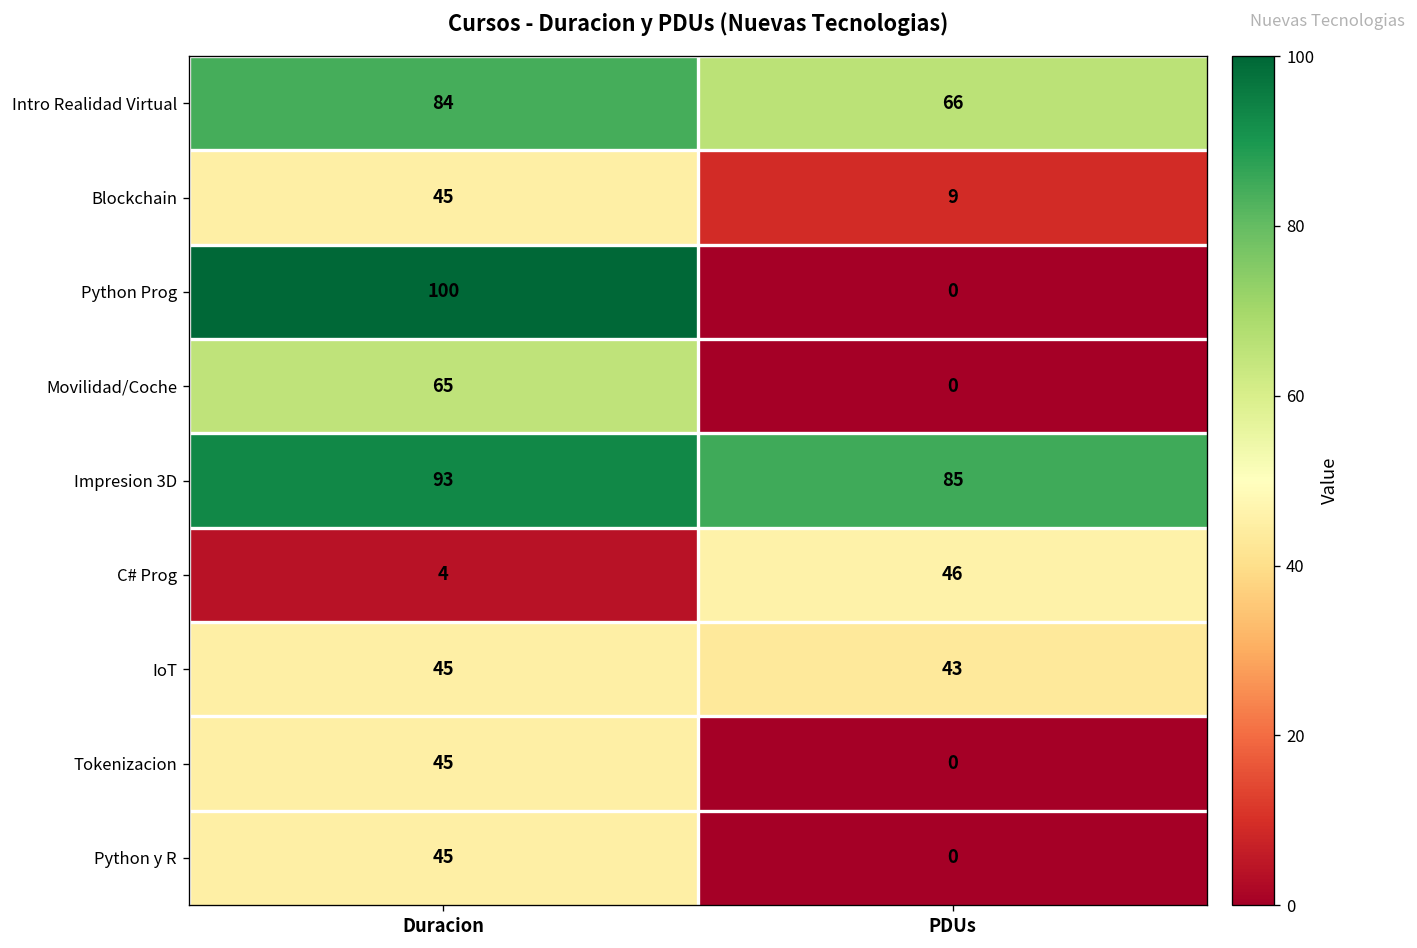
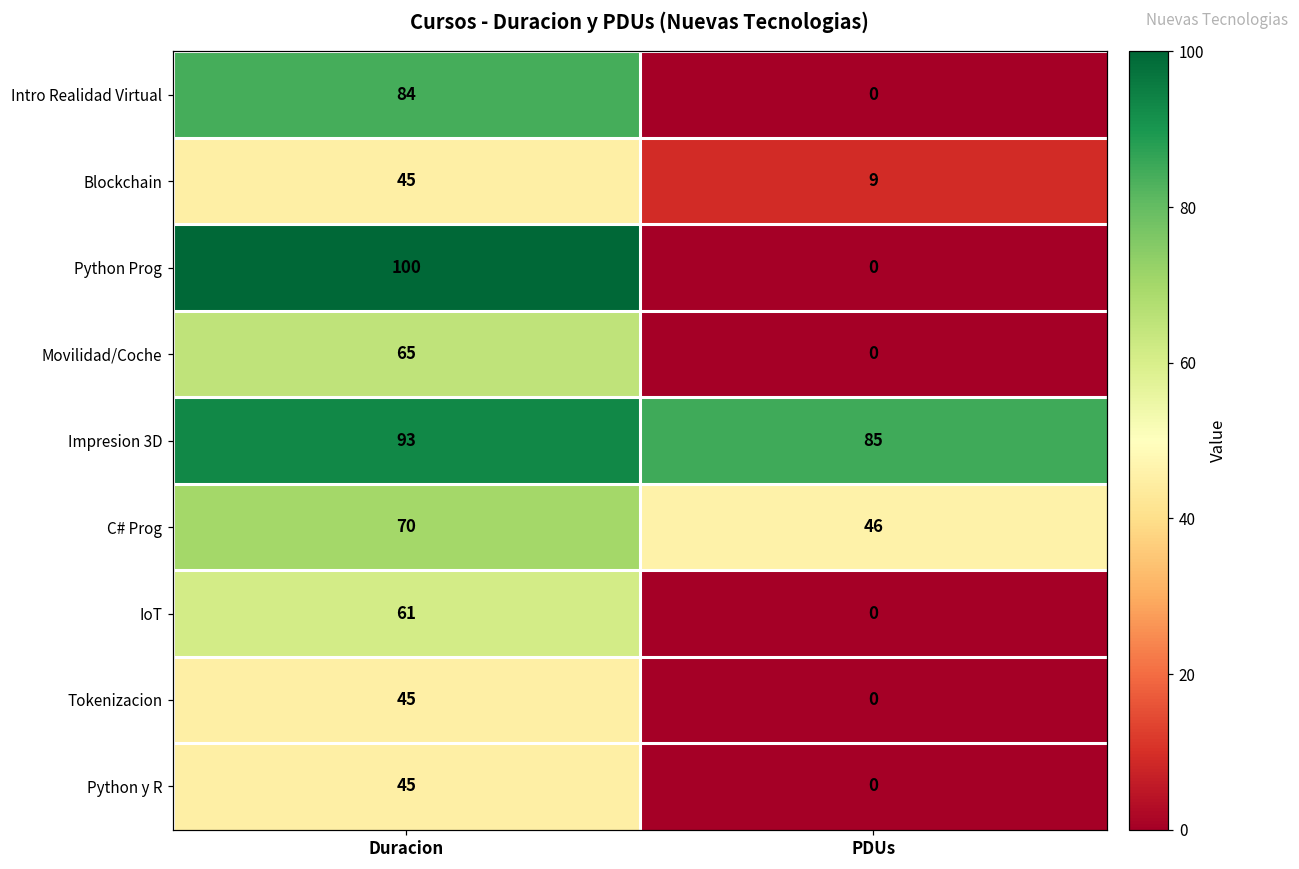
  {
    "Intro Realidad Virtual": {
      "Duracion": 84,
-     "PDUs": 66
+     "PDUs": 0
    },
    "Blockchain": {
      "Duracion": 45,
      "PDUs": 9
    },
    "Python Prog": {
      "Duracion": 100,
      "PDUs": 0
    },
    "Movilidad/Coche": {
      "Duracion": 65,
      "PDUs": 0
    },
    "Impresion 3D": {
      "Duracion": 93,
      "PDUs": 85
    },
    "C# Prog": {
-     "Duracion": 4,
+     "Duracion": 70,
      "PDUs": 46
    },
    "IoT": {
-     "Duracion": 45,
-     "PDUs": 43
+     "Duracion": 61,
+     "PDUs": 0
    },
    "Tokenizacion": {
      "Duracion": 45,
      "PDUs": 0
    },
    "Python y R": {
      "Duracion": 45,
      "PDUs": 0
    }
  }
